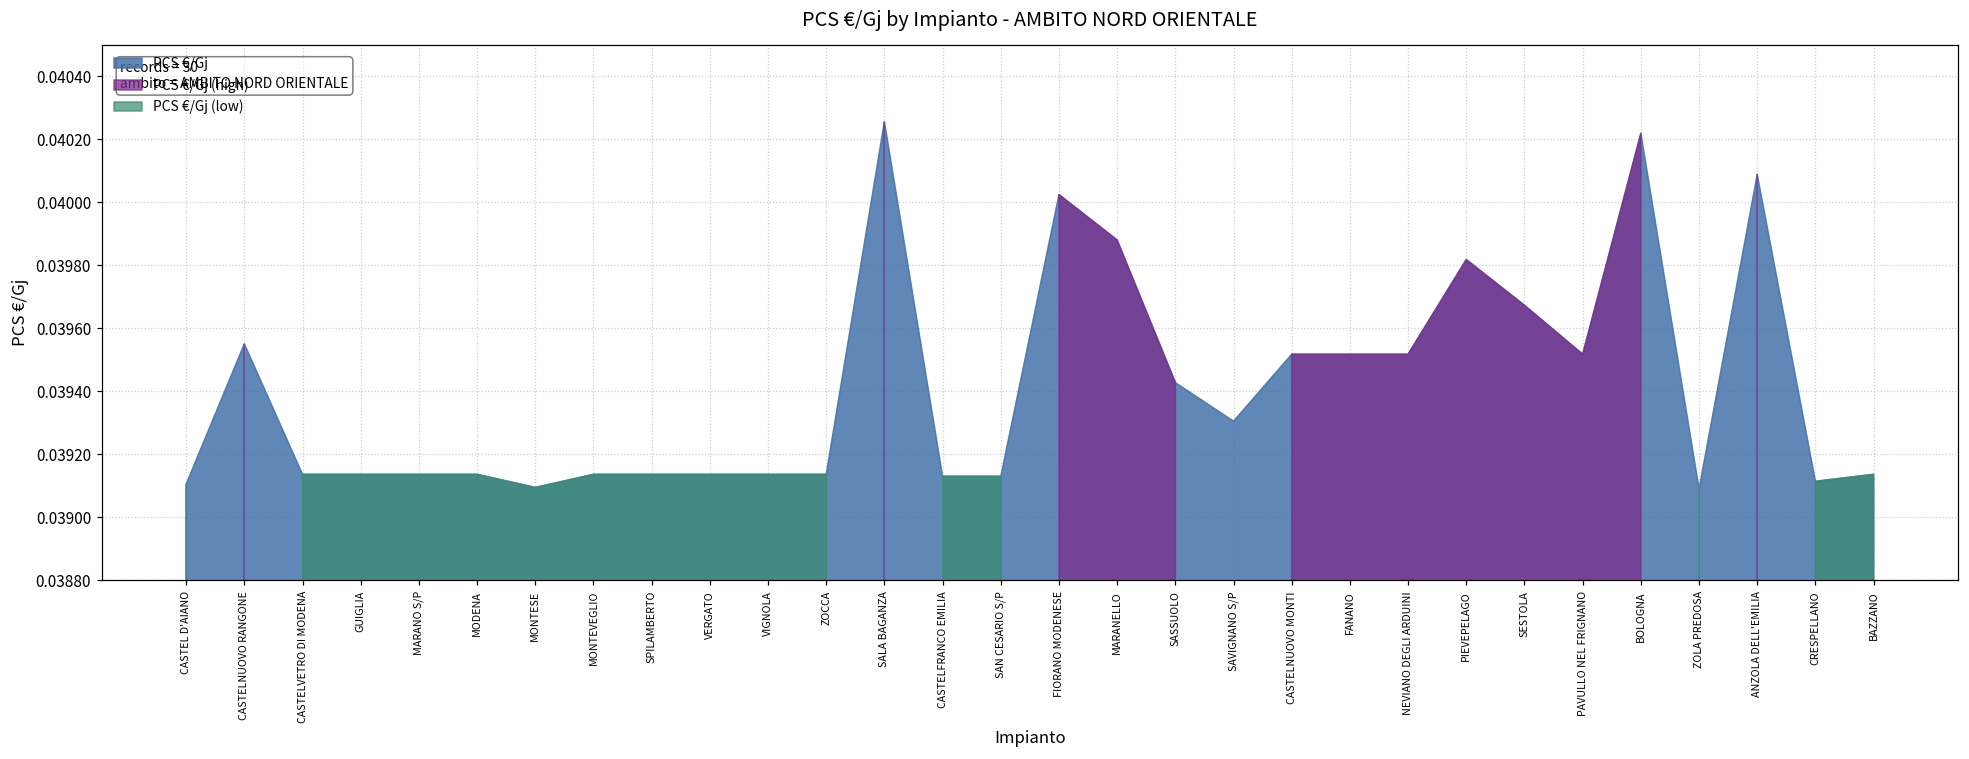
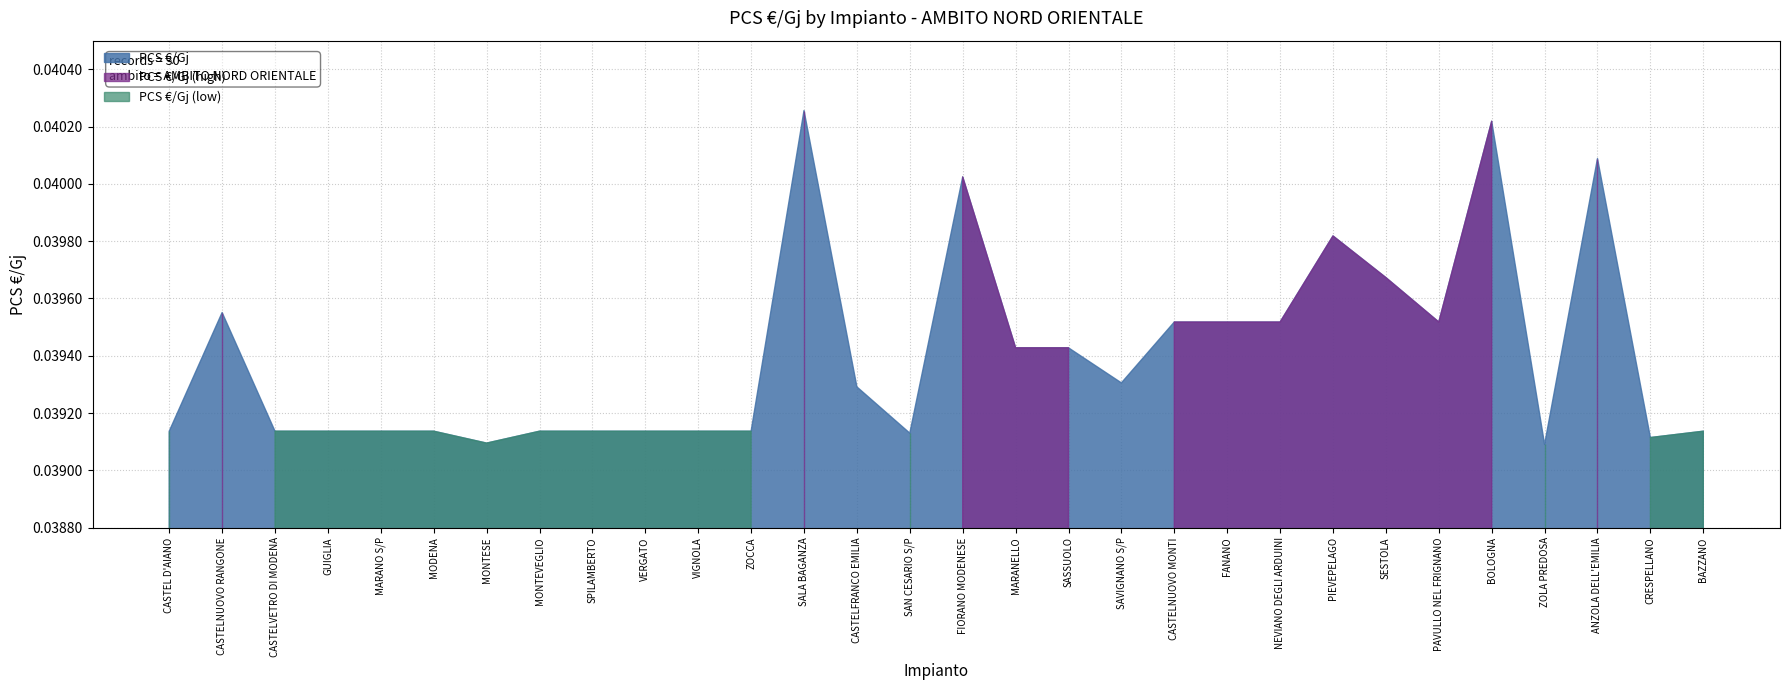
  {
-   "CASTEL D'AIANO": 0.03911,
+   "CASTEL D'AIANO": 0.03914,
    "CASTELNUOVO RANGONE": 0.03955,
    "CASTELVETRO DI MODENA": 0.03914,
    "GUIGLIA": 0.03914,
    "MARANO S/P": 0.03914,
    "MODENA": 0.03914,
    "MONTESE": 0.03909,
    "MONTEVEGLIO": 0.03914,
    "SPILAMBERTO": 0.03914,
    "VERGATO": 0.03914,
    "VIGNOLA": 0.03914,
    "ZOCCA": 0.03914,
    "SALA BAGANZA": 0.04026,
-   "CASTELFRANCO EMILIA": 0.03913,
+   "CASTELFRANCO EMILIA": 0.03929,
    "SAN CESARIO S/P": 0.03913,
    "FIORANO MODENESE": 0.04002,
-   "MARANELLO": 0.03988,
+   "MARANELLO": 0.03943,
    "SASSUOLO": 0.03943,
    "SAVIGNANO S/P": 0.03931,
    "CASTELNUOVO MONTI": 0.03952,
    "FANANO": 0.03952,
    "NEVIANO DEGLI ARDUINI": 0.03952,
    "PIEVEPELAGO": 0.03982,
    "SESTOLA": 0.03967,
    "PAVULLO NEL FRIGNANO": 0.03952,
    "BOLOGNA": 0.04022,
    "ZOLA PREDOSA": 0.03909,
    "ANZOLA DELL'EMILIA": 0.04009,
    "CRESPELLANO": 0.03911,
    "BAZZANO": 0.03914
  }
